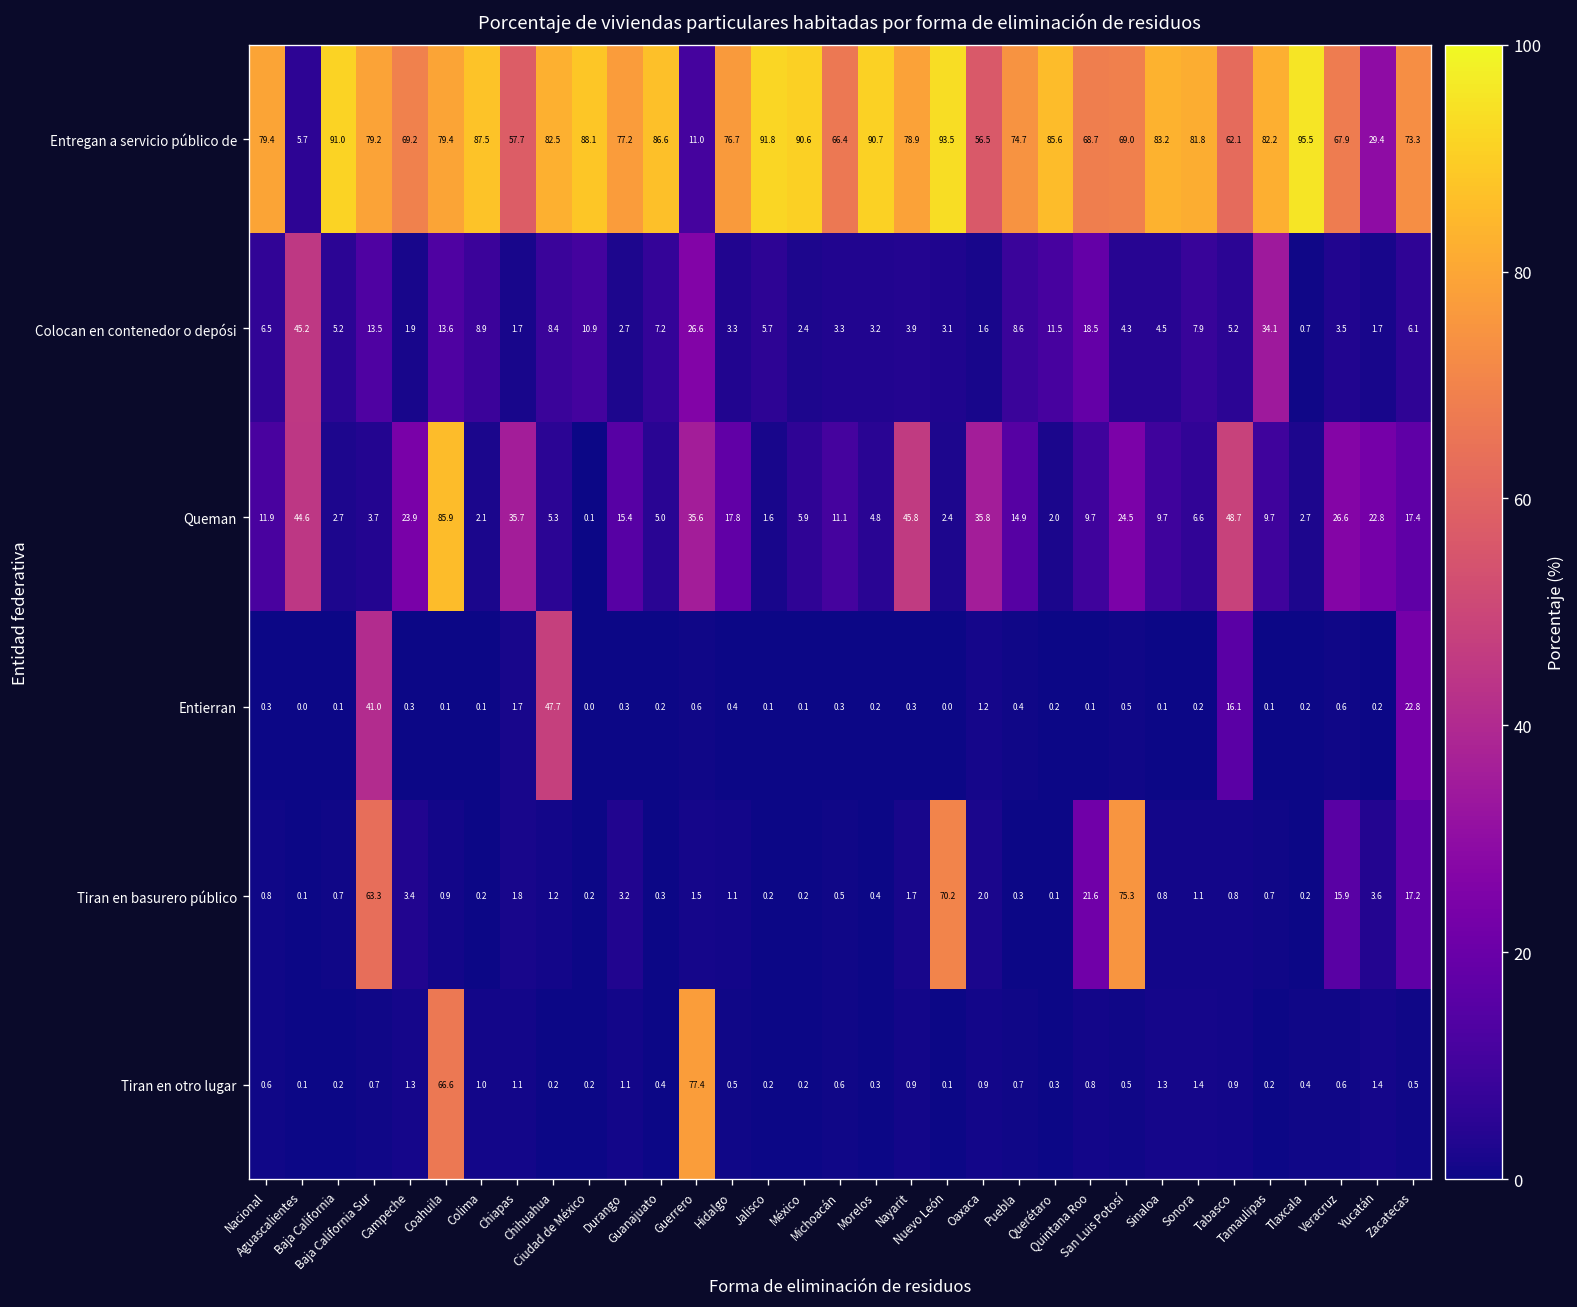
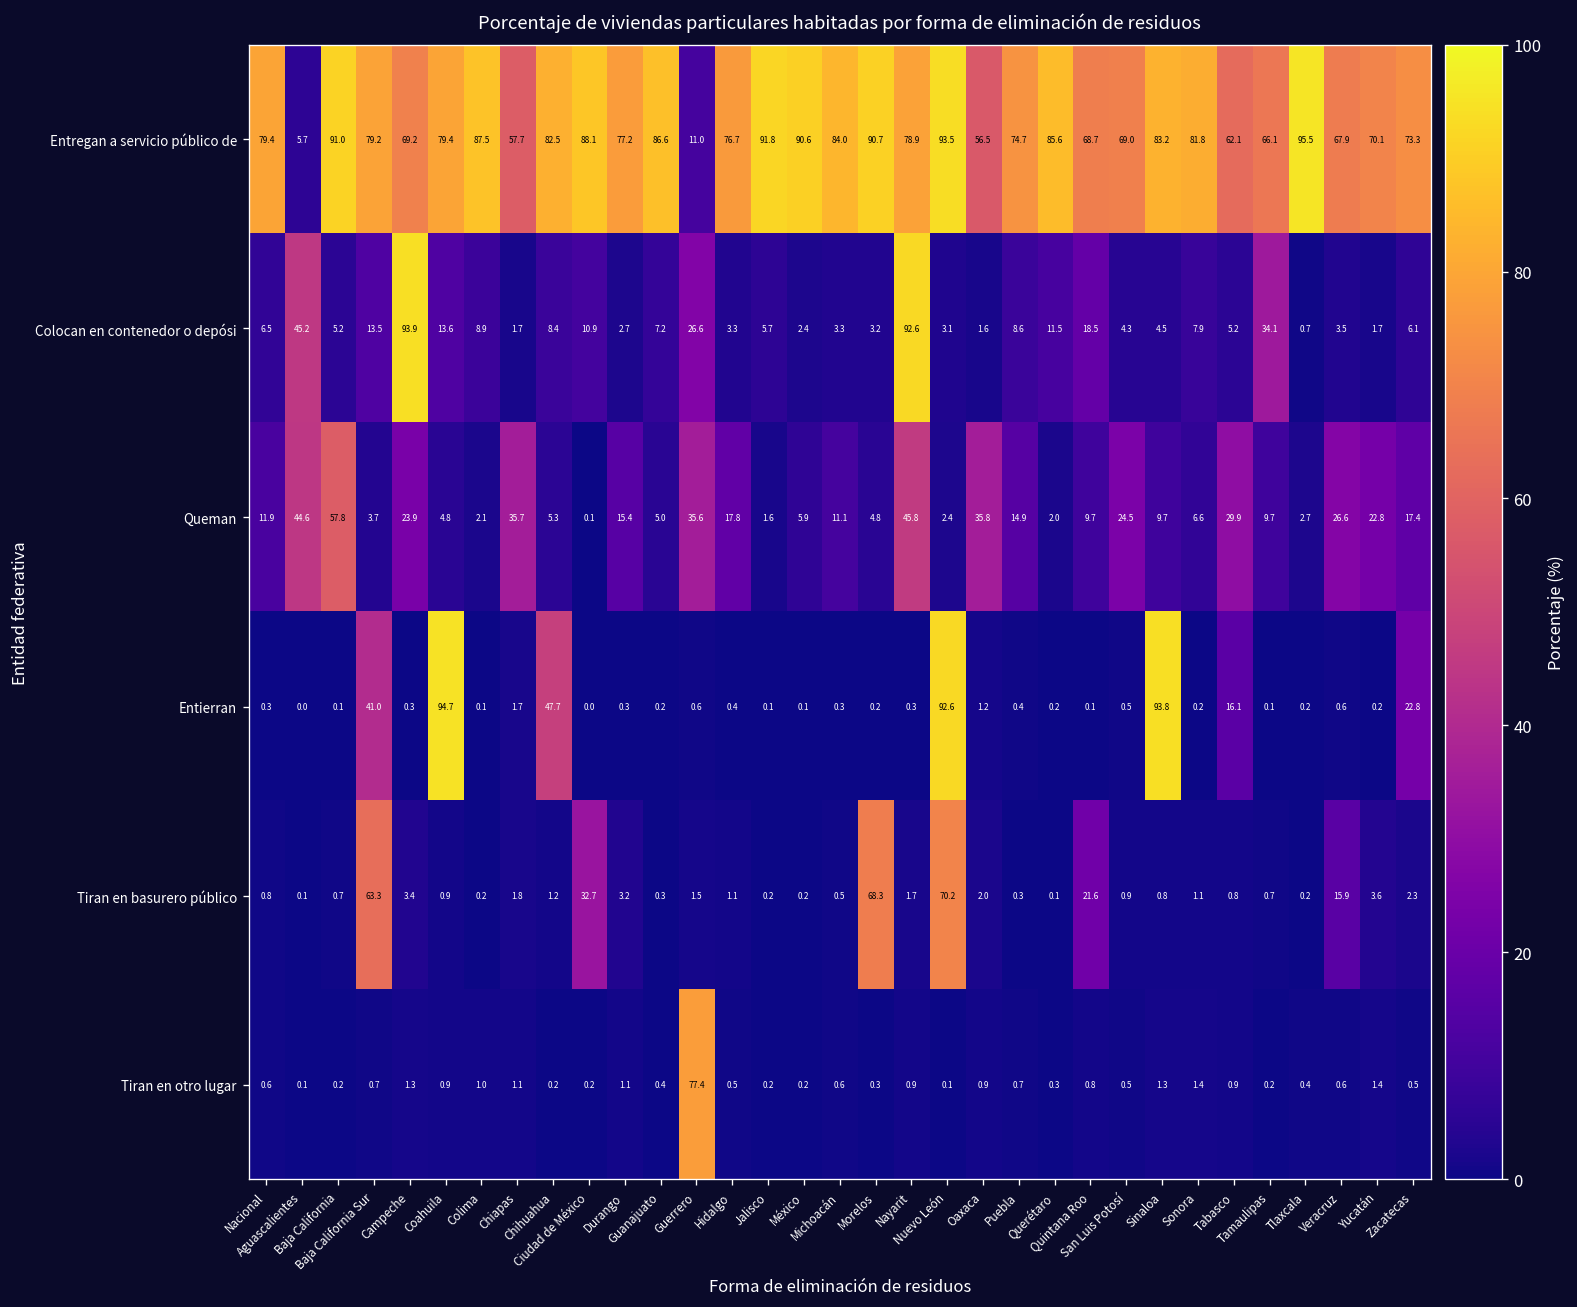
  {
    "Entregan a servicio público de": {
      "Nacional": 79.4,
      "Aguascalientes": 5.7,
      "Baja California": 91.0,
      "Baja California Sur": 79.2,
      "Campeche": 69.2,
      "Coahuila": 79.4,
      "Colima": 87.5,
      "Chiapas": 57.7,
      "Chihuahua": 82.5,
      "Ciudad de México": 88.1,
      "Durango": 77.2,
      "Guanajuato": 86.6,
      "Guerrero": 11.0,
      "Hidalgo": 76.7,
      "Jalisco": 91.8,
      "México": 90.6,
-     "Michoacán": 66.4,
+     "Michoacán": 84.0,
      "Morelos": 90.7,
      "Nayarit": 78.9,
      "Nuevo León": 93.5,
      "Oaxaca": 56.5,
      "Puebla": 74.7,
      "Querétaro": 85.6,
      "Quintana Roo": 68.7,
      "San Luis Potosí": 69.0,
      "Sinaloa": 83.2,
      "Sonora": 81.8,
      "Tabasco": 62.1,
-     "Tamaulipas": 82.2,
+     "Tamaulipas": 66.1,
      "Tlaxcala": 95.5,
      "Veracruz": 67.9,
-     "Yucatán": 29.4,
+     "Yucatán": 70.1,
      "Zacatecas": 73.3
    },
    "Colocan en contenedor o depósi": {
      "Nacional": 6.5,
      "Aguascalientes": 45.2,
      "Baja California": 5.2,
      "Baja California Sur": 13.5,
-     "Campeche": 1.9,
+     "Campeche": 93.9,
      "Coahuila": 13.6,
      "Colima": 8.9,
      "Chiapas": 1.7,
      "Chihuahua": 8.4,
      "Ciudad de México": 10.9,
      "Durango": 2.7,
      "Guanajuato": 7.2,
      "Guerrero": 26.6,
      "Hidalgo": 3.3,
      "Jalisco": 5.7,
      "México": 2.4,
      "Michoacán": 3.3,
      "Morelos": 3.2,
-     "Nayarit": 3.9,
+     "Nayarit": 92.6,
      "Nuevo León": 3.1,
      "Oaxaca": 1.6,
      "Puebla": 8.6,
      "Querétaro": 11.5,
      "Quintana Roo": 18.5,
      "San Luis Potosí": 4.3,
      "Sinaloa": 4.5,
      "Sonora": 7.9,
      "Tabasco": 5.2,
      "Tamaulipas": 34.1,
      "Tlaxcala": 0.7,
      "Veracruz": 3.5,
      "Yucatán": 1.7,
      "Zacatecas": 6.1
    },
    "Queman": {
      "Nacional": 11.9,
      "Aguascalientes": 44.6,
-     "Baja California": 2.7,
+     "Baja California": 57.8,
      "Baja California Sur": 3.7,
      "Campeche": 23.9,
-     "Coahuila": 85.9,
+     "Coahuila": 4.8,
      "Colima": 2.1,
      "Chiapas": 35.7,
      "Chihuahua": 5.3,
      "Ciudad de México": 0.1,
      "Durango": 15.4,
      "Guanajuato": 5.0,
      "Guerrero": 35.6,
      "Hidalgo": 17.8,
      "Jalisco": 1.6,
      "México": 5.9,
      "Michoacán": 11.1,
      "Morelos": 4.8,
      "Nayarit": 45.8,
      "Nuevo León": 2.4,
      "Oaxaca": 35.8,
      "Puebla": 14.9,
      "Querétaro": 2.0,
      "Quintana Roo": 9.7,
      "San Luis Potosí": 24.5,
      "Sinaloa": 9.7,
      "Sonora": 6.6,
-     "Tabasco": 48.7,
+     "Tabasco": 29.9,
      "Tamaulipas": 9.7,
      "Tlaxcala": 2.7,
      "Veracruz": 26.6,
      "Yucatán": 22.8,
      "Zacatecas": 17.4
    },
    "Entierran": {
      "Nacional": 0.3,
      "Aguascalientes": 0.0,
      "Baja California": 0.1,
      "Baja California Sur": 41.0,
      "Campeche": 0.3,
-     "Coahuila": 0.1,
+     "Coahuila": 94.7,
      "Colima": 0.1,
      "Chiapas": 1.7,
      "Chihuahua": 47.7,
      "Ciudad de México": 0.0,
      "Durango": 0.3,
      "Guanajuato": 0.2,
      "Guerrero": 0.6,
      "Hidalgo": 0.4,
      "Jalisco": 0.1,
      "México": 0.1,
      "Michoacán": 0.3,
      "Morelos": 0.2,
      "Nayarit": 0.3,
-     "Nuevo León": 0.0,
+     "Nuevo León": 92.6,
      "Oaxaca": 1.2,
      "Puebla": 0.4,
      "Querétaro": 0.2,
      "Quintana Roo": 0.1,
      "San Luis Potosí": 0.5,
-     "Sinaloa": 0.1,
+     "Sinaloa": 93.8,
      "Sonora": 0.2,
      "Tabasco": 16.1,
      "Tamaulipas": 0.1,
      "Tlaxcala": 0.2,
      "Veracruz": 0.6,
      "Yucatán": 0.2,
      "Zacatecas": 22.8
    },
    "Tiran en basurero público": {
      "Nacional": 0.8,
      "Aguascalientes": 0.1,
      "Baja California": 0.7,
      "Baja California Sur": 63.3,
      "Campeche": 3.4,
      "Coahuila": 0.9,
      "Colima": 0.2,
      "Chiapas": 1.8,
      "Chihuahua": 1.2,
-     "Ciudad de México": 0.2,
+     "Ciudad de México": 32.7,
      "Durango": 3.2,
      "Guanajuato": 0.3,
      "Guerrero": 1.5,
      "Hidalgo": 1.1,
      "Jalisco": 0.2,
      "México": 0.2,
      "Michoacán": 0.5,
-     "Morelos": 0.4,
+     "Morelos": 68.3,
      "Nayarit": 1.7,
      "Nuevo León": 70.2,
      "Oaxaca": 2.0,
      "Puebla": 0.3,
      "Querétaro": 0.1,
      "Quintana Roo": 21.6,
-     "San Luis Potosí": 75.3,
+     "San Luis Potosí": 0.9,
      "Sinaloa": 0.8,
      "Sonora": 1.1,
      "Tabasco": 0.8,
      "Tamaulipas": 0.7,
      "Tlaxcala": 0.2,
      "Veracruz": 15.9,
      "Yucatán": 3.6,
-     "Zacatecas": 17.2
+     "Zacatecas": 2.3
    },
    "Tiran en otro lugar": {
      "Nacional": 0.6,
      "Aguascalientes": 0.1,
      "Baja California": 0.2,
      "Baja California Sur": 0.7,
      "Campeche": 1.3,
-     "Coahuila": 66.6,
+     "Coahuila": 0.9,
      "Colima": 1.0,
      "Chiapas": 1.1,
      "Chihuahua": 0.2,
      "Ciudad de México": 0.2,
      "Durango": 1.1,
      "Guanajuato": 0.4,
      "Guerrero": 77.4,
      "Hidalgo": 0.5,
      "Jalisco": 0.2,
      "México": 0.2,
      "Michoacán": 0.6,
      "Morelos": 0.3,
      "Nayarit": 0.9,
      "Nuevo León": 0.1,
      "Oaxaca": 0.9,
      "Puebla": 0.7,
      "Querétaro": 0.3,
      "Quintana Roo": 0.8,
      "San Luis Potosí": 0.5,
      "Sinaloa": 1.3,
      "Sonora": 1.4,
      "Tabasco": 0.9,
      "Tamaulipas": 0.2,
      "Tlaxcala": 0.4,
      "Veracruz": 0.6,
      "Yucatán": 1.4,
      "Zacatecas": 0.5
    }
  }
